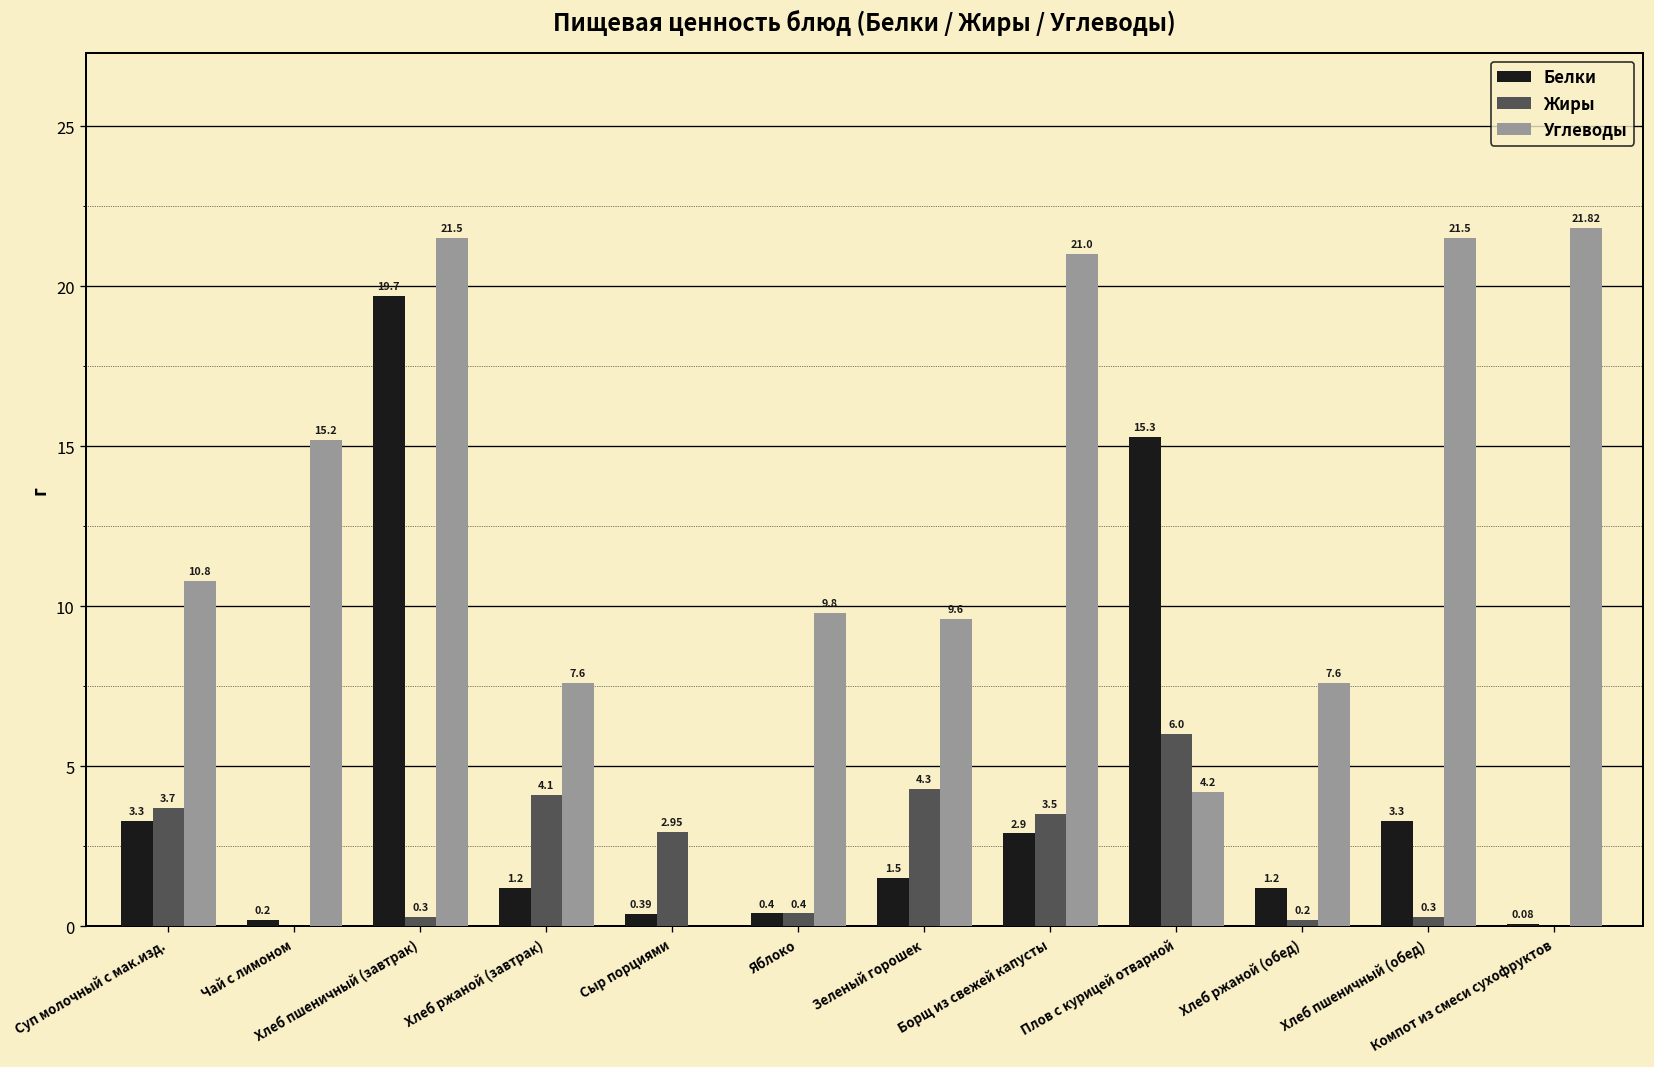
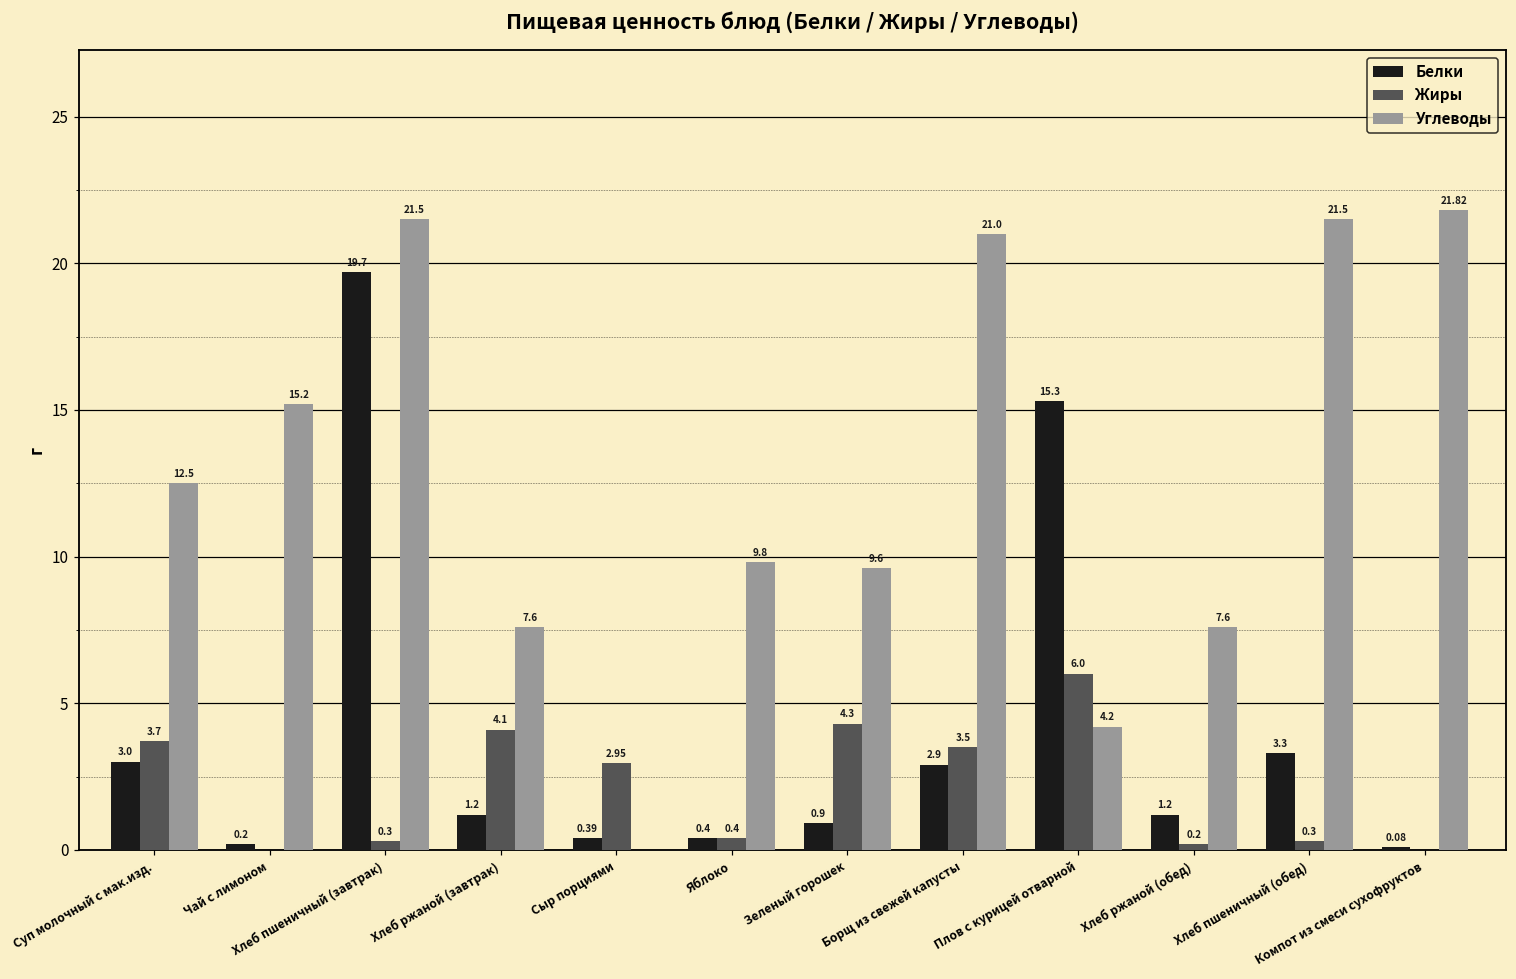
  {
    "Белки": {
-     "Суп молочный с мак.изд.": 3.3,
+     "Суп молочный с мак.изд.": 3.0,
      "Чай с лимоном": 0.2,
      "Хлеб пшеничный (завтрак)": 19.7,
      "Хлеб ржаной (завтрак)": 1.2,
      "Сыр порциями": 0.39,
      "Яблоко": 0.4,
-     "Зеленый горошек": 1.5,
+     "Зеленый горошек": 0.9,
      "Борщ из свежей капусты": 2.9,
      "Плов с курицей отварной": 15.3,
      "Хлеб ржаной (обед)": 1.2,
      "Хлеб пшеничный (обед)": 3.3,
      "Компот из смеси сухофруктов": 0.08
    },
    "Жиры": {
      "Суп молочный с мак.изд.": 3.7,
      "Хлеб пшеничный (завтрак)": 0.3,
      "Хлеб ржаной (завтрак)": 4.1,
      "Сыр порциями": 2.95,
      "Яблоко": 0.4,
      "Зеленый горошек": 4.3,
      "Борщ из свежей капусты": 3.5,
      "Плов с курицей отварной": 6.0,
      "Хлеб ржаной (обед)": 0.2,
      "Хлеб пшеничный (обед)": 0.3
    },
    "Углеводы": {
-     "Суп молочный с мак.изд.": 10.8,
+     "Суп молочный с мак.изд.": 12.5,
      "Чай с лимоном": 15.2,
      "Хлеб пшеничный (завтрак)": 21.5,
      "Хлеб ржаной (завтрак)": 7.6,
      "Яблоко": 9.8,
      "Зеленый горошек": 9.6,
      "Борщ из свежей капусты": 21.0,
      "Плов с курицей отварной": 4.2,
      "Хлеб ржаной (обед)": 7.6,
      "Хлеб пшеничный (обед)": 21.5,
      "Компот из смеси сухофруктов": 21.82
    }
  }
